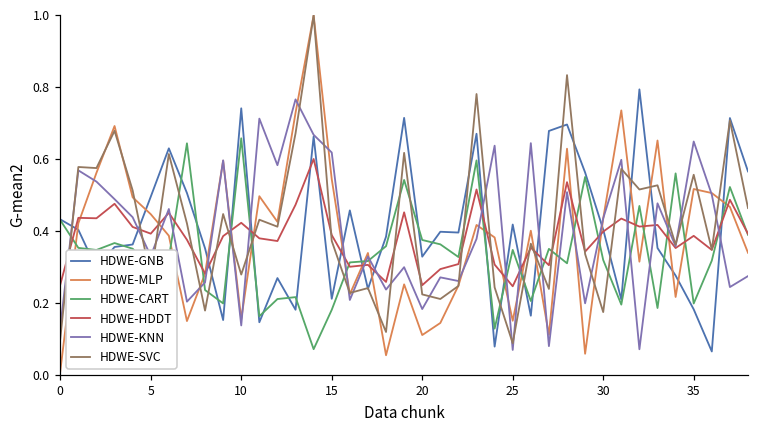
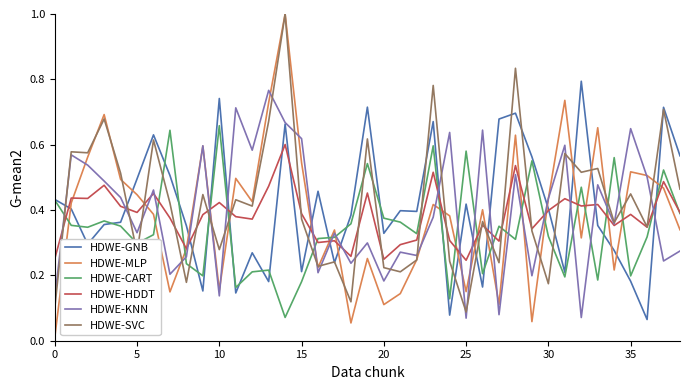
  {
    "HDWE-CART": {
      "10": 0.66,
      "15": 0.18,
      "20": 0.38,
-     "25": 0.35,
+     "25": 0.58,
      "30": 0.32,
      "35": 0.20
    },
    "HDWE-SVC": {
      "0": 0.10,
      "10": 0.28,
      "15": 0.37,
      "20": 0.22,
      "25": 0.09,
      "30": 0.17,
-     "35": 0.56
+     "35": 0.45
    }
  }
